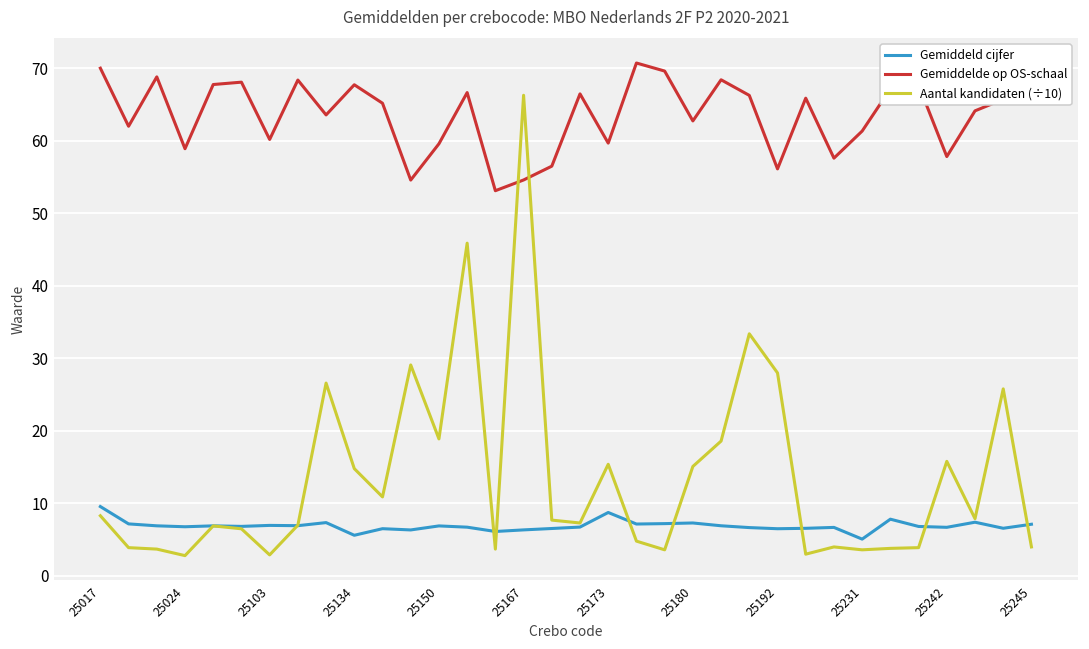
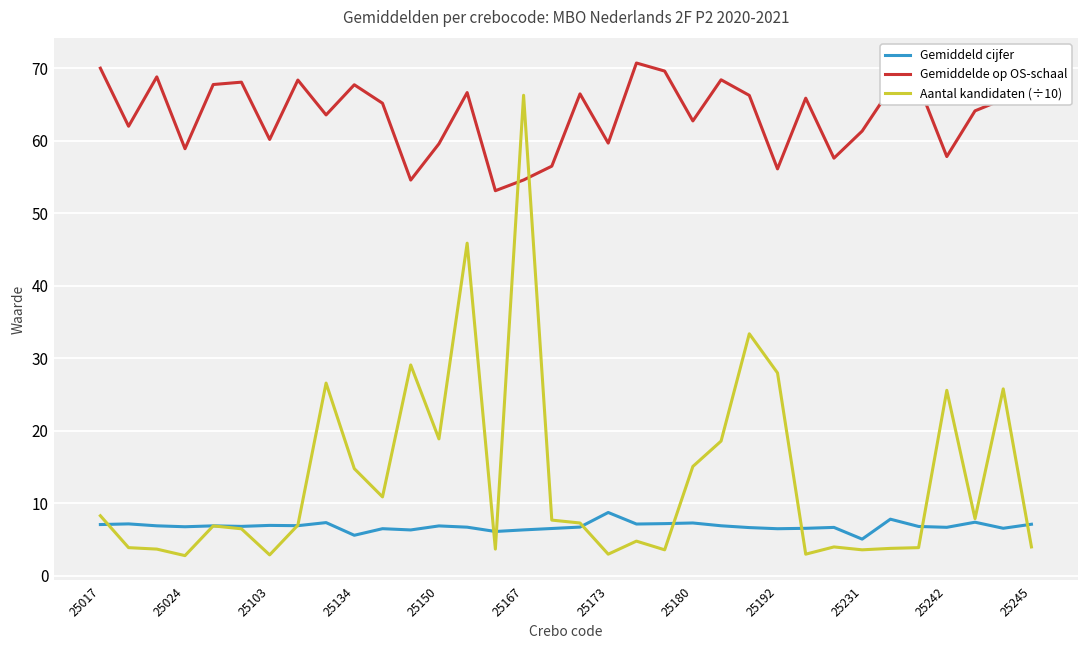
  {
    "Gemiddeld cijfer": {
-     "25017": 10,
+     "25017": 7,
      "25024": 7,
      "25103": 7,
      "25134": 6,
      "25150": 7,
      "25167": 6,
      "25173": 9,
      "25180": 7,
      "25192": 7,
      "25231": 5,
      "25242": 7,
      "25245": 7
    },
    "Gemiddelde op OS-schaal": {
      "25017": 70,
      "25024": 59,
      "25103": 60,
      "25134": 68,
      "25150": 60,
      "25167": 55,
      "25173": 60,
      "25180": 63,
      "25192": 56,
      "25231": 61,
      "25242": 58
    },
    "Aantal kandidaten (÷10)": {
      "25017": 8,
      "25024": 3,
      "25103": 3,
      "25134": 15,
      "25150": 19,
      "25167": 66,
-     "25173": 15,
+     "25173": 3,
      "25180": 15,
      "25192": 28,
      "25231": 4,
-     "25242": 16,
+     "25242": 26,
      "25245": 4
    }
  }
